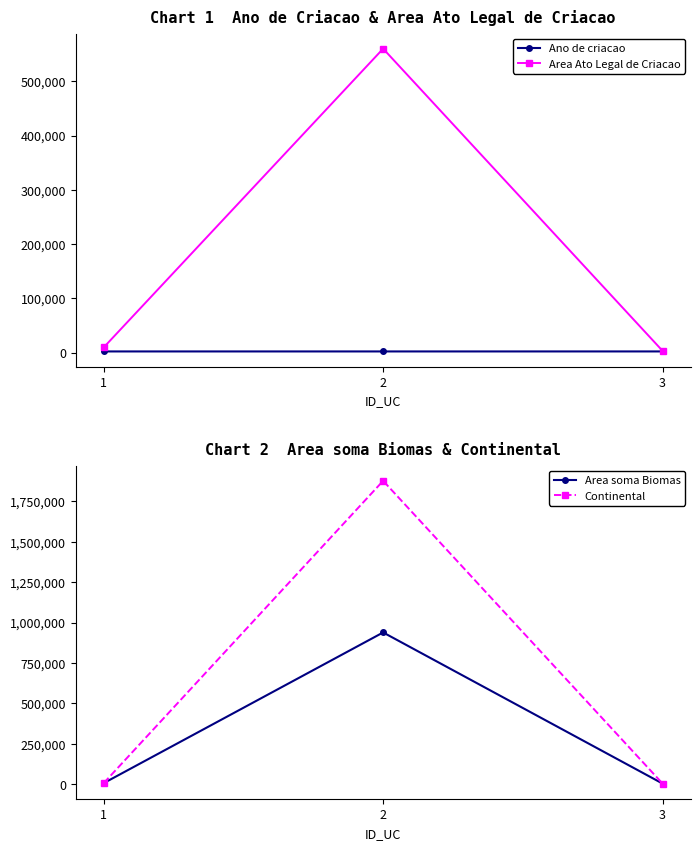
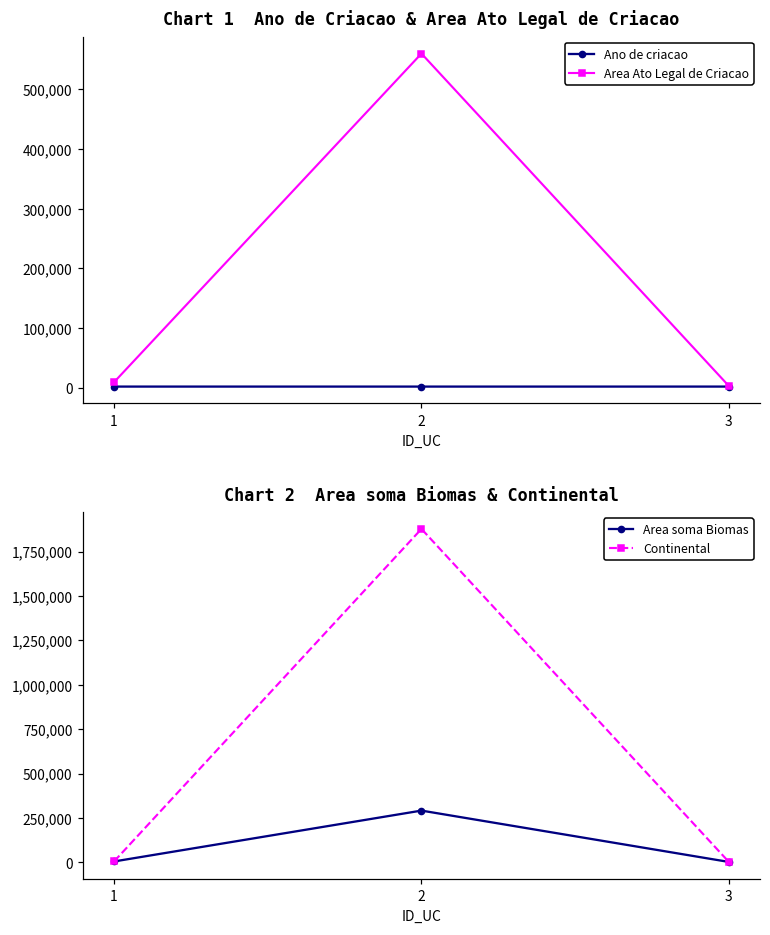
  {
    "Chart 1 Ano de Criacao & Area Ato Legal de Criacao": {
      "Ano de criacao": {
        "1": "0",
        "2": "0"
      },
      "Area Ato Legal de Criacao": {
        "1": "10,000",
        "2": "560,000"
      }
    },
    "Chart 2 Area soma Biomas & Continental": {
      "Area soma Biomas": {
-       "2": "940,000"
+       "2": "290,000"
      },
      "Continental": {
        "2": "1,880,000"
      }
    }
  }
